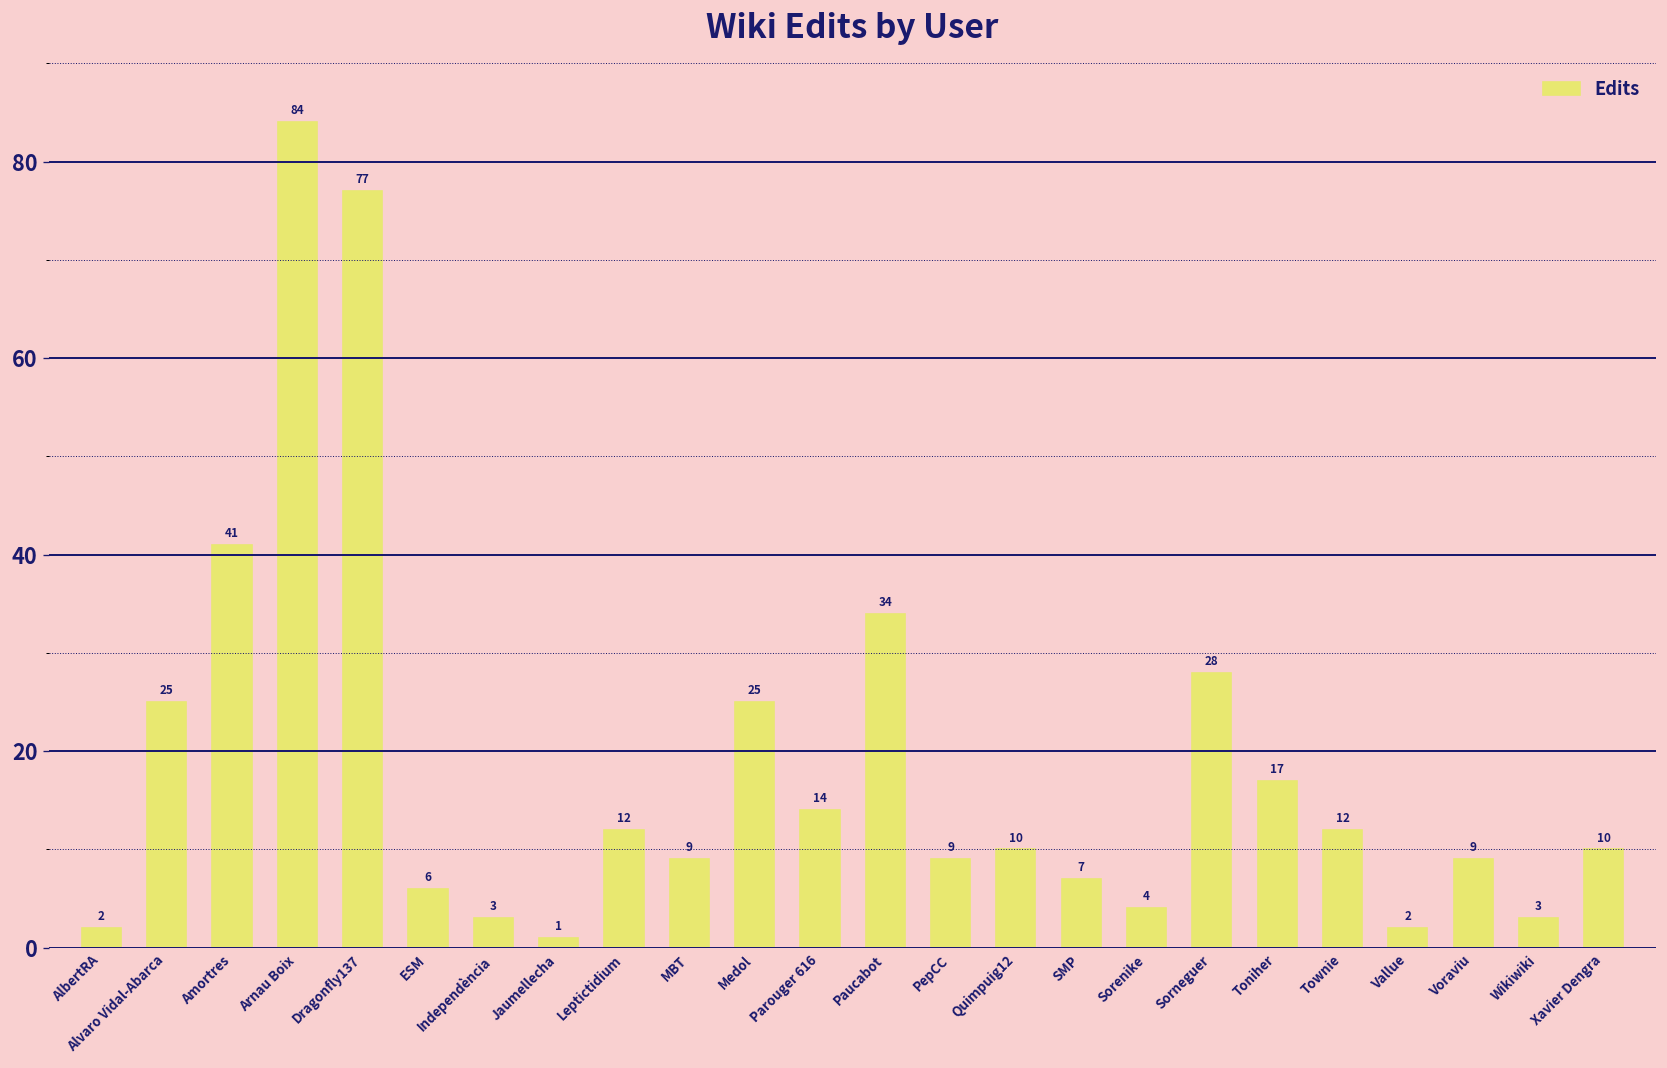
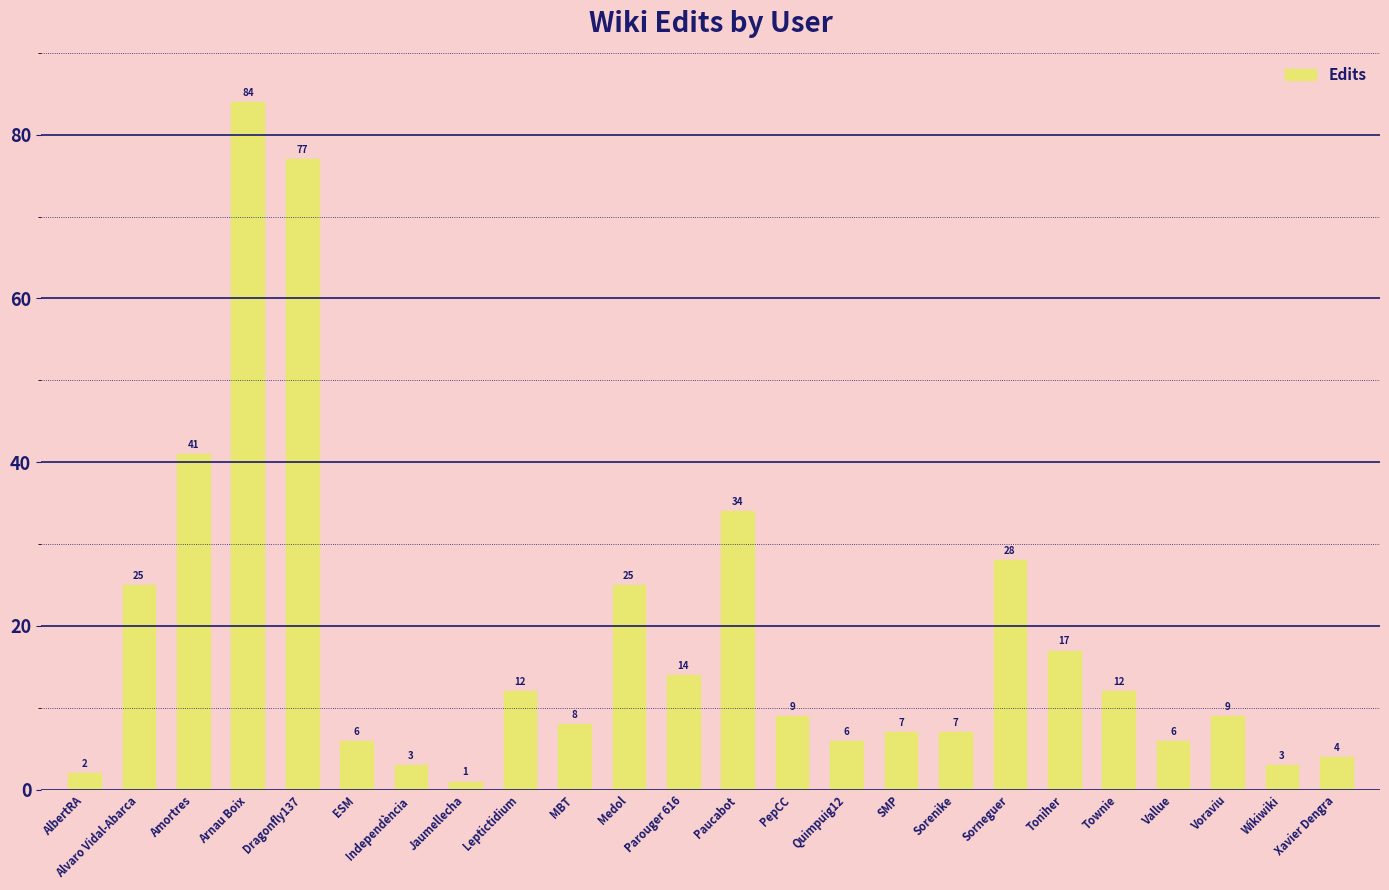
  {
    "AlbertRA": 2,
    "Alvaro Vidal-Abarca": 25,
    "Amortres": 41,
    "Arnau Boix": 84,
    "Dragonfly137": 77,
    "ESM": 6,
    "Independència": 3,
    "Jaumellecha": 1,
    "Leptictidium": 12,
-   "MBT": 9,
+   "MBT": 8,
    "Medol": 25,
    "Parouger 616": 14,
    "Paucabot": 34,
    "PepCC": 9,
-   "Quimpuig12": 10,
+   "Quimpuig12": 6,
    "SMP": 7,
-   "Sorenike": 4,
+   "Sorenike": 7,
    "Sorneguer": 28,
    "Toniher": 17,
    "Townie": 12,
-   "Vallue": 2,
+   "Vallue": 6,
    "Voraviu": 9,
    "Wikiwiki": 3,
-   "Xavier Dengra": 10
+   "Xavier Dengra": 4
  }
